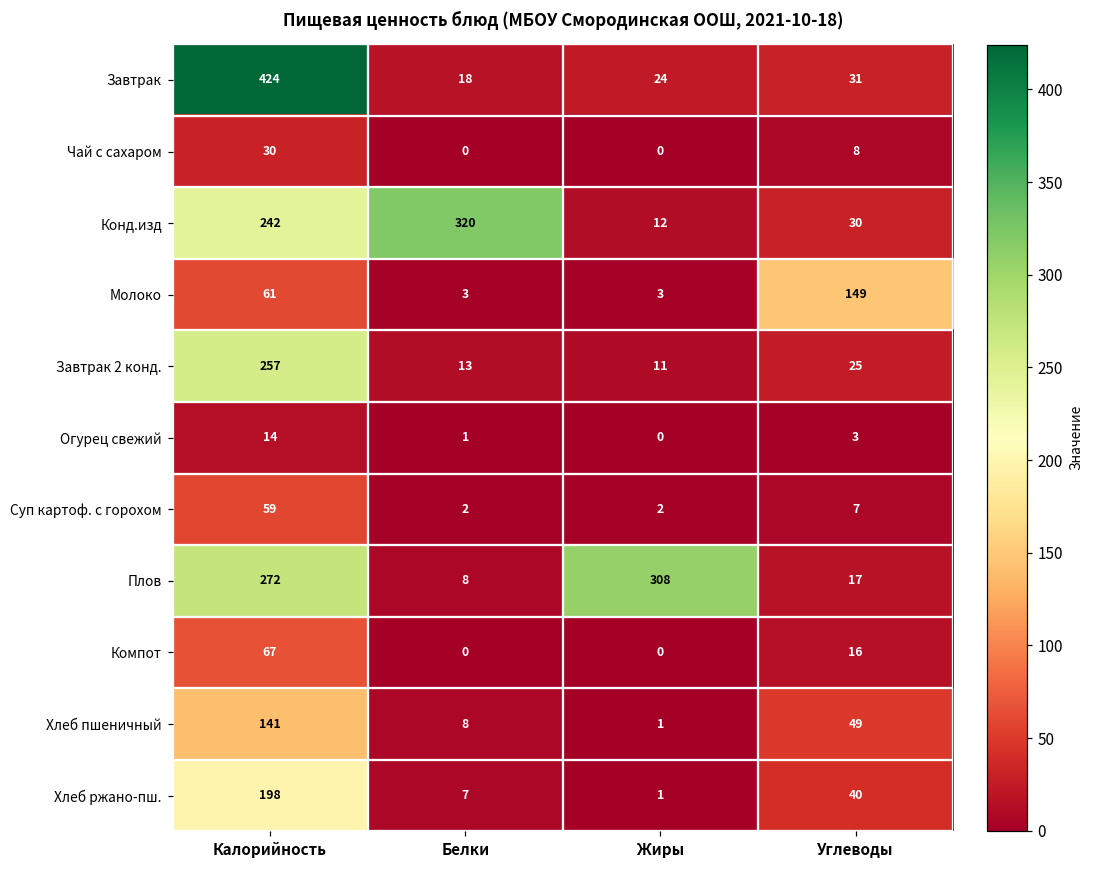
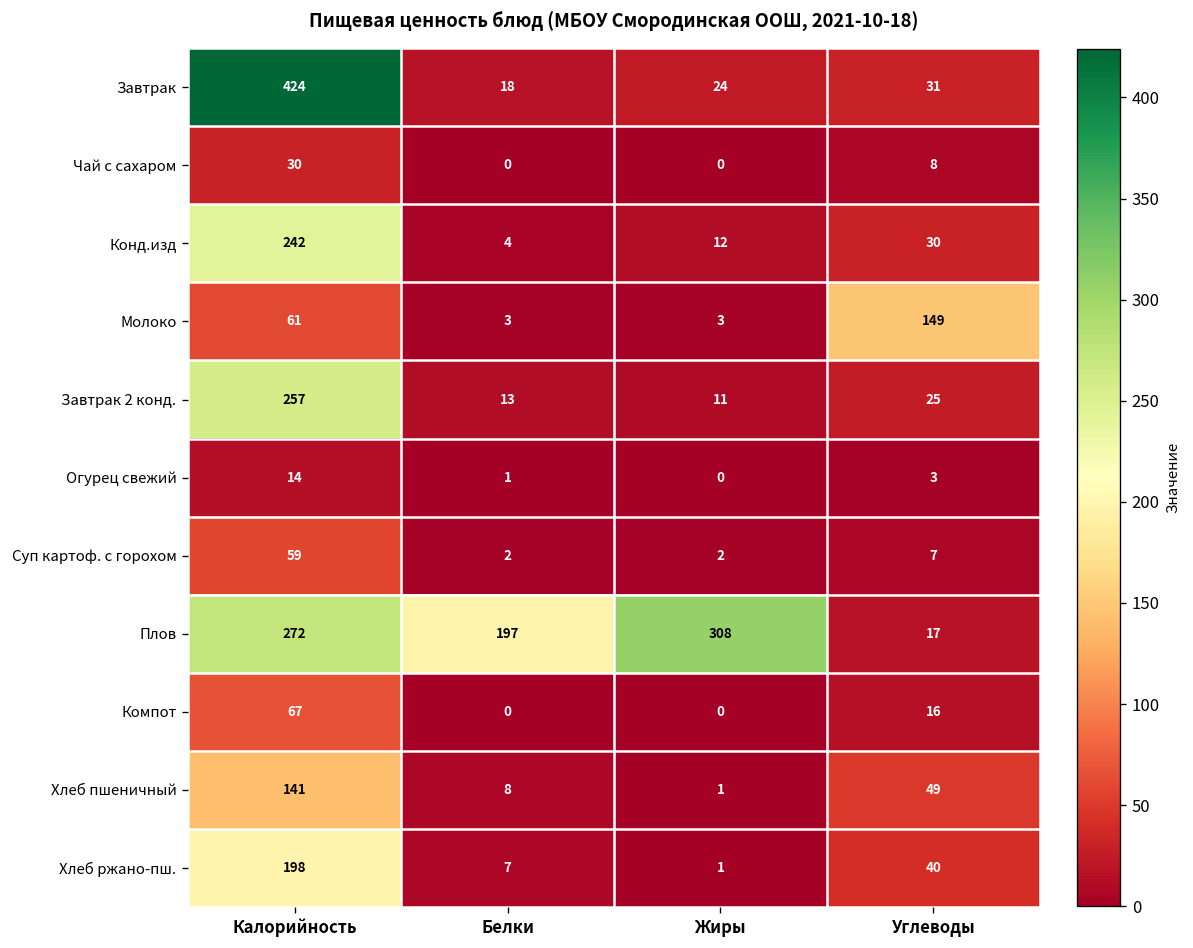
  {
    "Завтрак": {
      "Калорийность": 424,
      "Белки": 18,
      "Жиры": 24,
      "Углеводы": 31
    },
    "Чай с сахаром": {
      "Калорийность": 30,
      "Белки": 0,
      "Жиры": 0,
      "Углеводы": 8
    },
    "Конд.изд": {
      "Калорийность": 242,
-     "Белки": 320,
+     "Белки": 4,
      "Жиры": 12,
      "Углеводы": 30
    },
    "Молоко": {
      "Калорийность": 61,
      "Белки": 3,
      "Жиры": 3,
      "Углеводы": 149
    },
    "Завтрак 2 конд.": {
      "Калорийность": 257,
      "Белки": 13,
      "Жиры": 11,
      "Углеводы": 25
    },
    "Огурец свежий": {
      "Калорийность": 14,
      "Белки": 1,
      "Жиры": 0,
      "Углеводы": 3
    },
    "Суп картоф. с горохом": {
      "Калорийность": 59,
      "Белки": 2,
      "Жиры": 2,
      "Углеводы": 7
    },
    "Плов": {
      "Калорийность": 272,
-     "Белки": 8,
+     "Белки": 197,
      "Жиры": 308,
      "Углеводы": 17
    },
    "Компот": {
      "Калорийность": 67,
      "Белки": 0,
      "Жиры": 0,
      "Углеводы": 16
    },
    "Хлеб пшеничный": {
      "Калорийность": 141,
      "Белки": 8,
      "Жиры": 1,
      "Углеводы": 49
    },
    "Хлеб ржано-пш.": {
      "Калорийность": 198,
      "Белки": 7,
      "Жиры": 1,
      "Углеводы": 40
    }
  }
